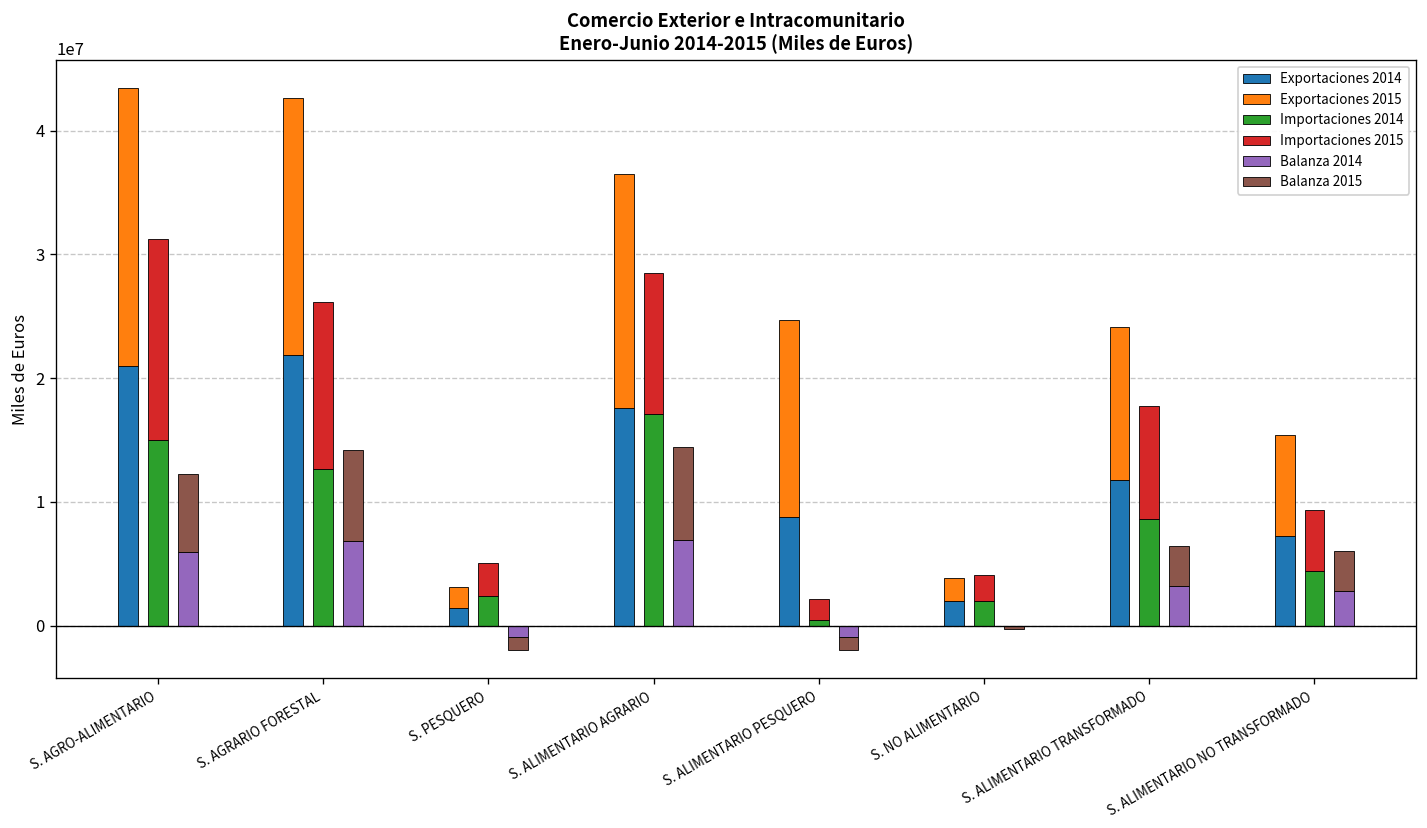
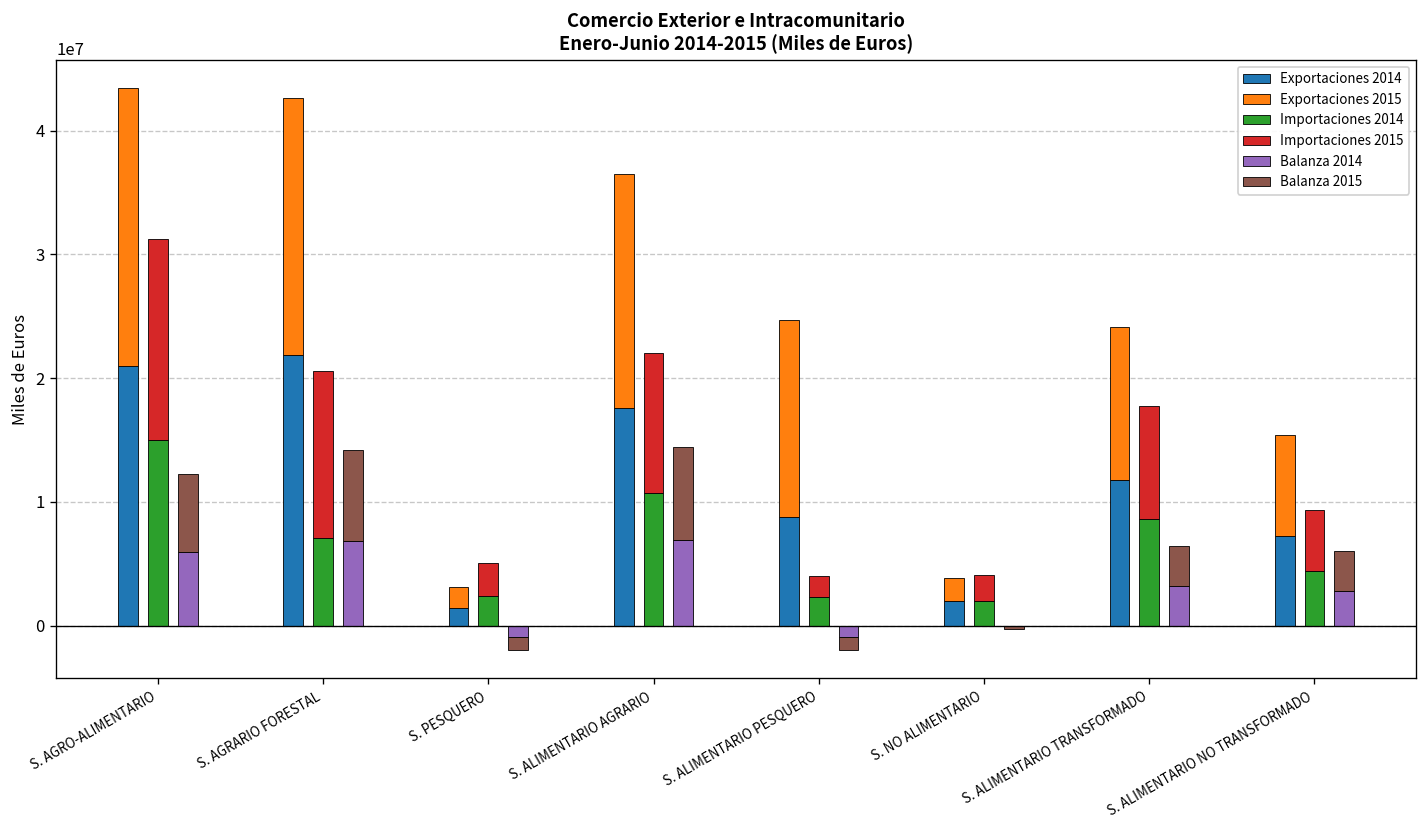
  {
    "Exportaciones 2014": {
      "S. AGRO-ALIMENTARIO": 21000000,
      "S. AGRARIO FORESTAL": 21900000,
      "S. PESQUERO": 1500000,
      "S. ALIMENTARIO AGRARIO": 17600000,
      "S. ALIMENTARIO PESQUERO": 8800000,
      "S. NO ALIMENTARIO": 2000000,
      "S. ALIMENTARIO TRANSFORMADO": 11800000,
      "S. ALIMENTARIO NO TRANSFORMADO": 7200000
    },
    "Exportaciones 2015": {
      "S. AGRO-ALIMENTARIO": 22400000,
      "S. AGRARIO FORESTAL": 20800000,
      "S. PESQUERO": 1600000,
      "S. ALIMENTARIO AGRARIO": 18900000,
      "S. ALIMENTARIO PESQUERO": 15900000,
      "S. NO ALIMENTARIO": 1900000,
      "S. ALIMENTARIO TRANSFORMADO": 12400000,
      "S. ALIMENTARIO NO TRANSFORMADO": 8200000
    },
    "Importaciones 2014": {
      "S. AGRO-ALIMENTARIO": 15000000,
-     "S. AGRARIO FORESTAL": 12700000,
+     "S. AGRARIO FORESTAL": 7100000,
      "S. PESQUERO": 2400000,
-     "S. ALIMENTARIO AGRARIO": 17100000,
-     "S. ALIMENTARIO PESQUERO": 500000,
+     "S. ALIMENTARIO AGRARIO": 10700000,
+     "S. ALIMENTARIO PESQUERO": 2300000,
      "S. NO ALIMENTARIO": 2000000,
      "S. ALIMENTARIO TRANSFORMADO": 8600000,
      "S. ALIMENTARIO NO TRANSFORMADO": 4400000
    },
    "Importaciones 2015": {
      "S. AGRO-ALIMENTARIO": 16200000,
      "S. AGRARIO FORESTAL": 13500000,
      "S. PESQUERO": 2700000,
      "S. ALIMENTARIO AGRARIO": 11400000,
      "S. ALIMENTARIO PESQUERO": 1700000,
      "S. NO ALIMENTARIO": 2100000,
      "S. ALIMENTARIO TRANSFORMADO": 9100000,
      "S. ALIMENTARIO NO TRANSFORMADO": 5000000
    }
  }
